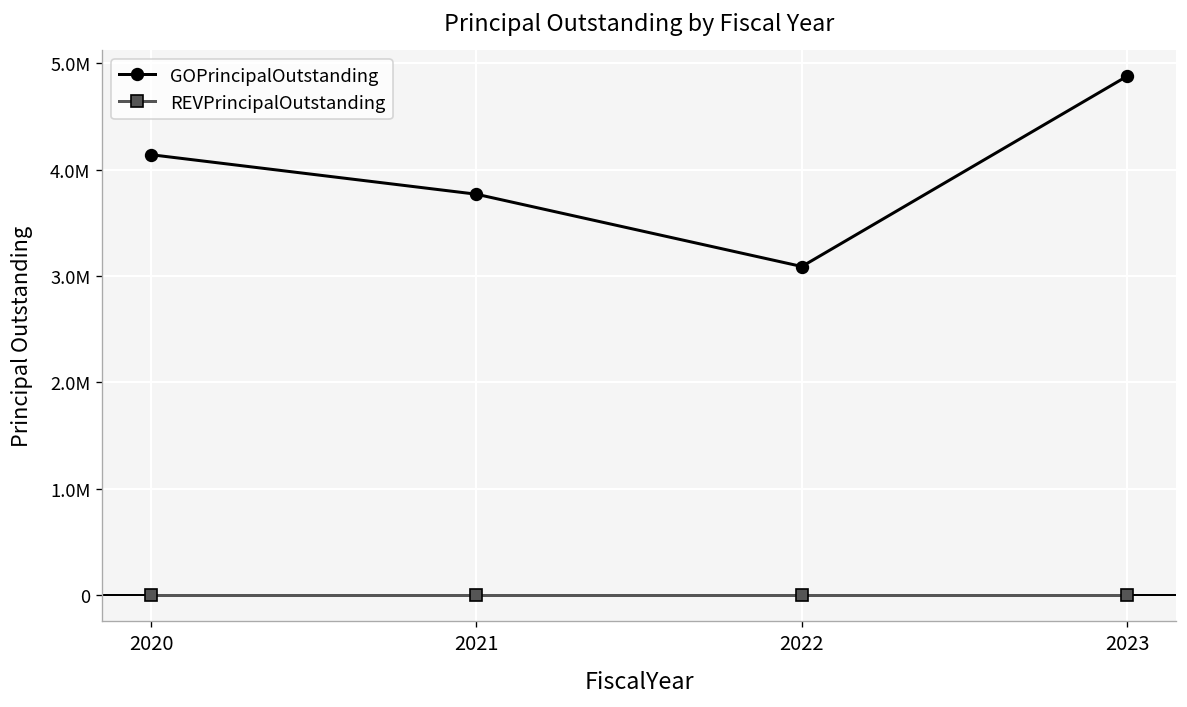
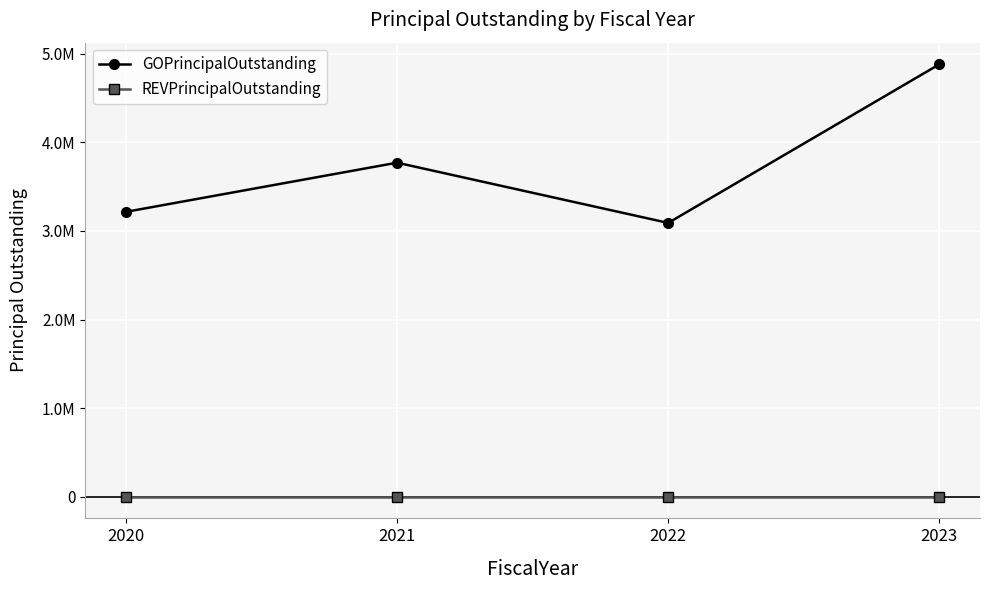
  {
    "GOPrincipalOutstanding": {
-     "2020": 4100000,
+     "2020": 3200000,
      "2021": 3800000,
      "2022": 3100000,
      "2023": 4900000
    },
    "REVPrincipalOutstanding": {
      "2020": 0,
      "2021": 0,
      "2022": 0,
      "2023": 0
    }
  }
